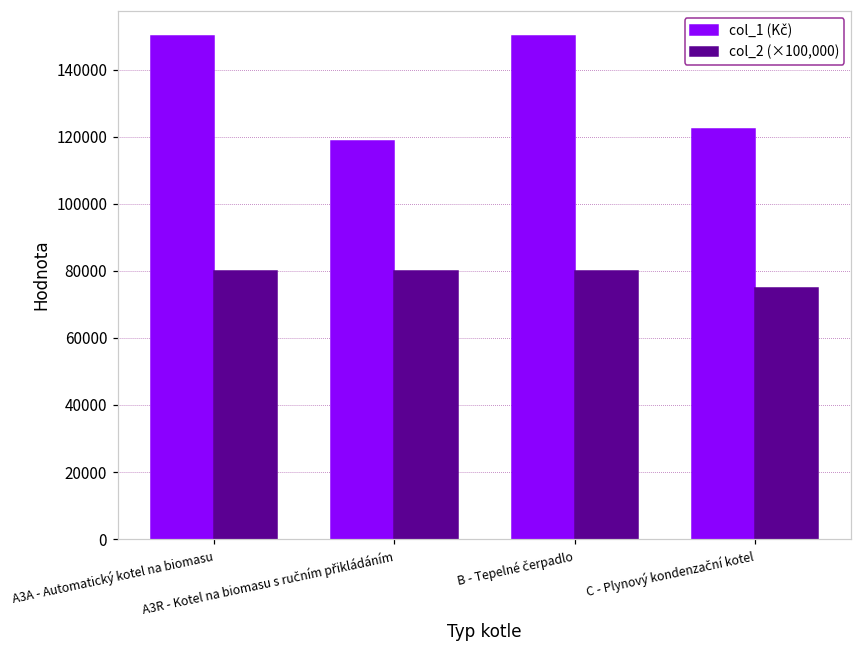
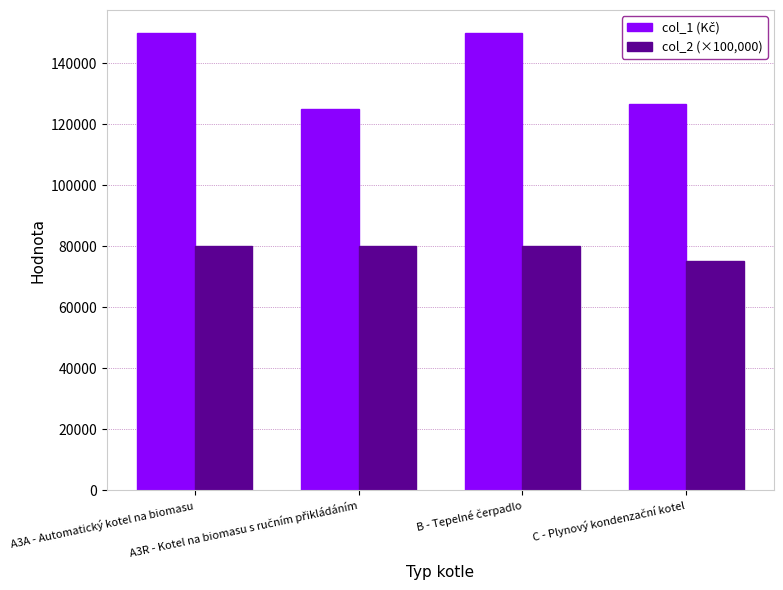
  {
    "col_1 (Kč)": {
      "A3A - Automatický kotel na biomasu": 150000,
-     "A3R - Kotel na biomasu s ručním přikládáním": 119000,
+     "A3R - Kotel na biomasu s ručním přikládáním": 125000,
      "B - Tepelné čerpadlo": 150000,
-     "C - Plynový kondenzační kotel": 122000
+     "C - Plynový kondenzační kotel": 127000
    },
    "col_2 (×100,000)": {
      "A3A - Automatický kotel na biomasu": 80000,
      "A3R - Kotel na biomasu s ručním přikládáním": 80000,
      "B - Tepelné čerpadlo": 80000,
      "C - Plynový kondenzační kotel": 75000
    }
  }
